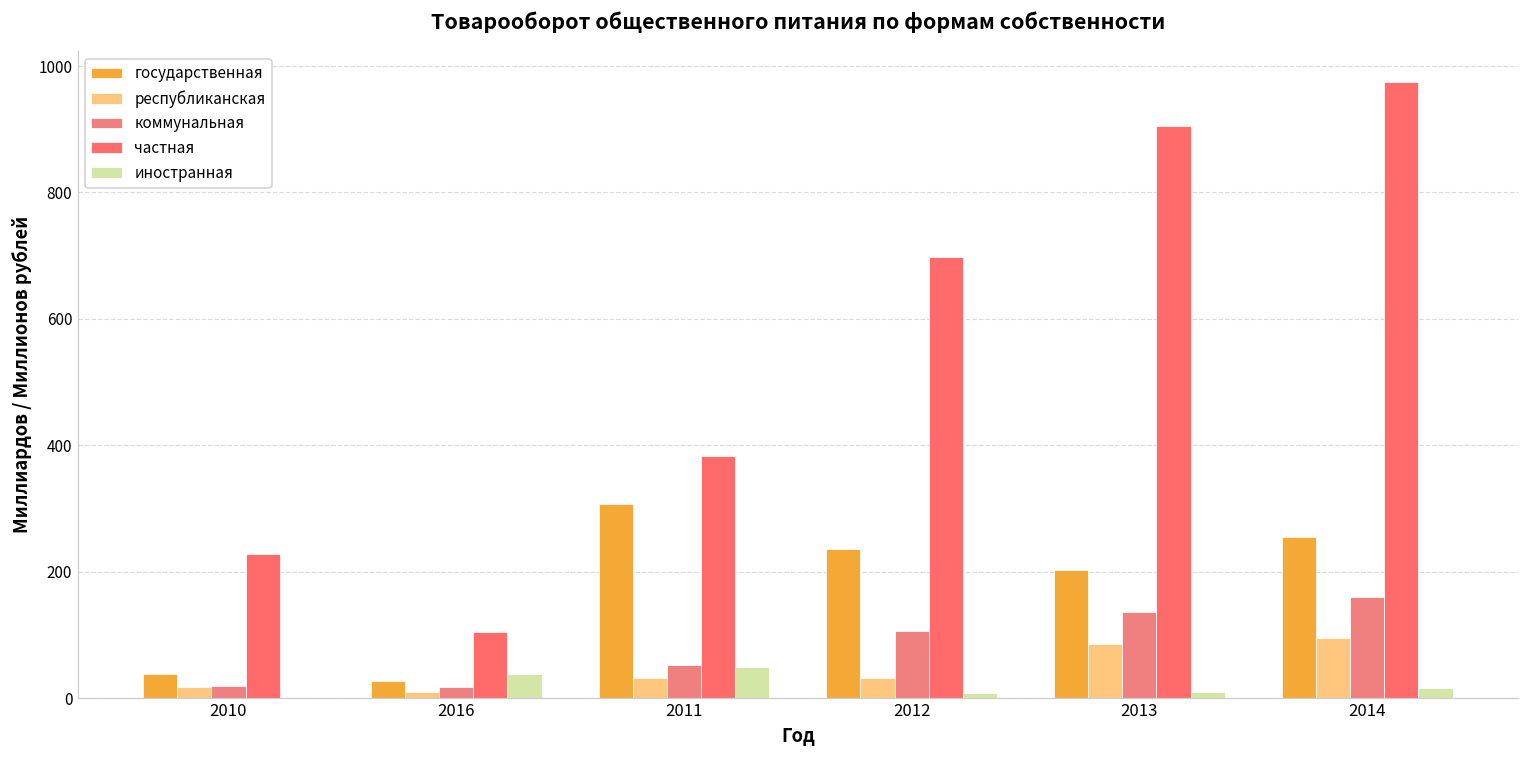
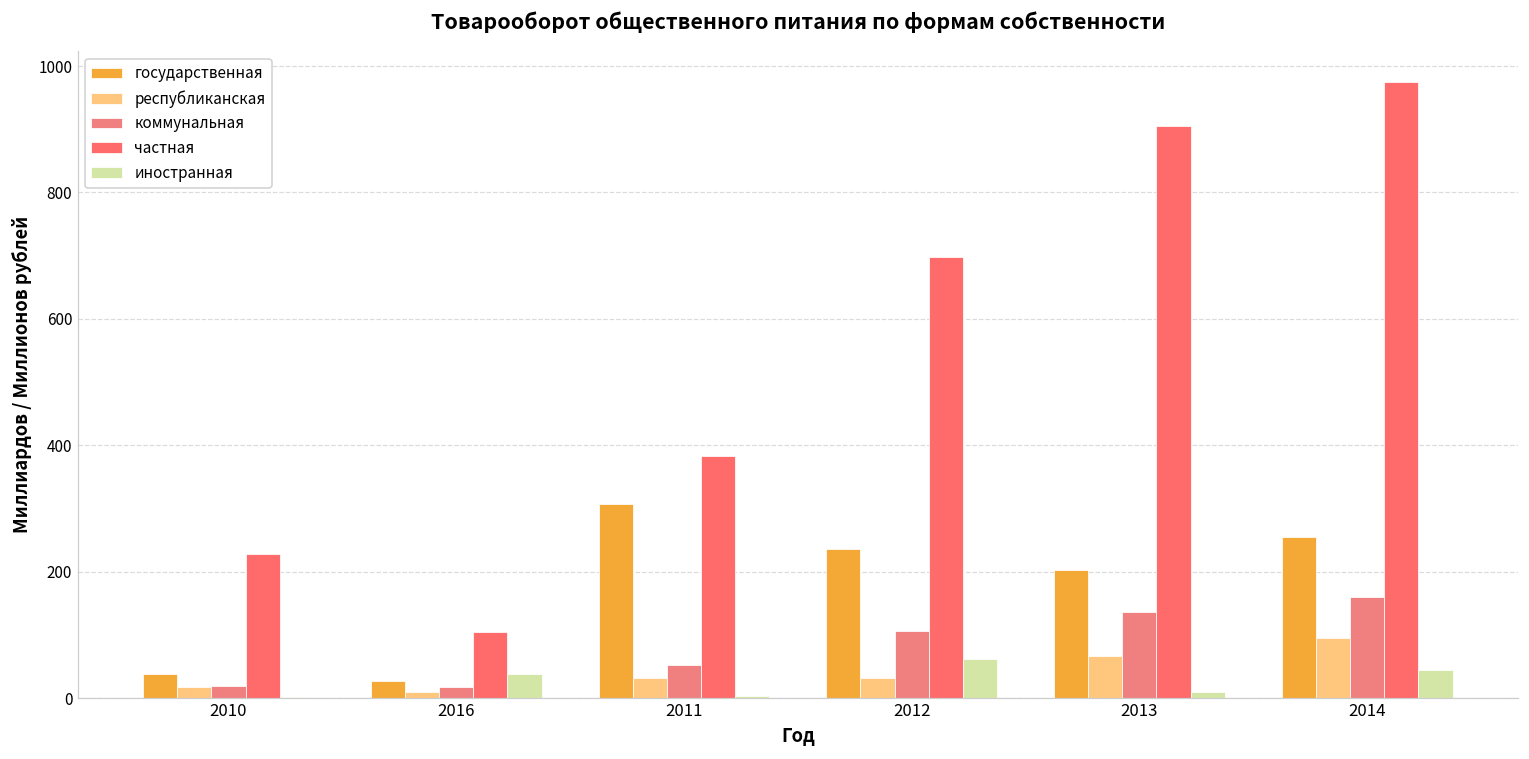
  {
    "государственная": {
      "2010": 40,
      "2016": 30,
      "2011": 310,
      "2012": 240,
      "2013": 200,
      "2014": 250
    },
    "республиканская": {
      "2010": 20,
      "2016": 10,
      "2011": 30,
      "2012": 30,
-     "2013": 90,
+     "2013": 70,
      "2014": 100
    },
    "иностранная": {
      "2016": 40,
-     "2011": 50,
-     "2012": 10,
+     "2011": 0,
+     "2012": 60,
      "2013": 10,
-     "2014": 20
+     "2014": 40
    }
  }
